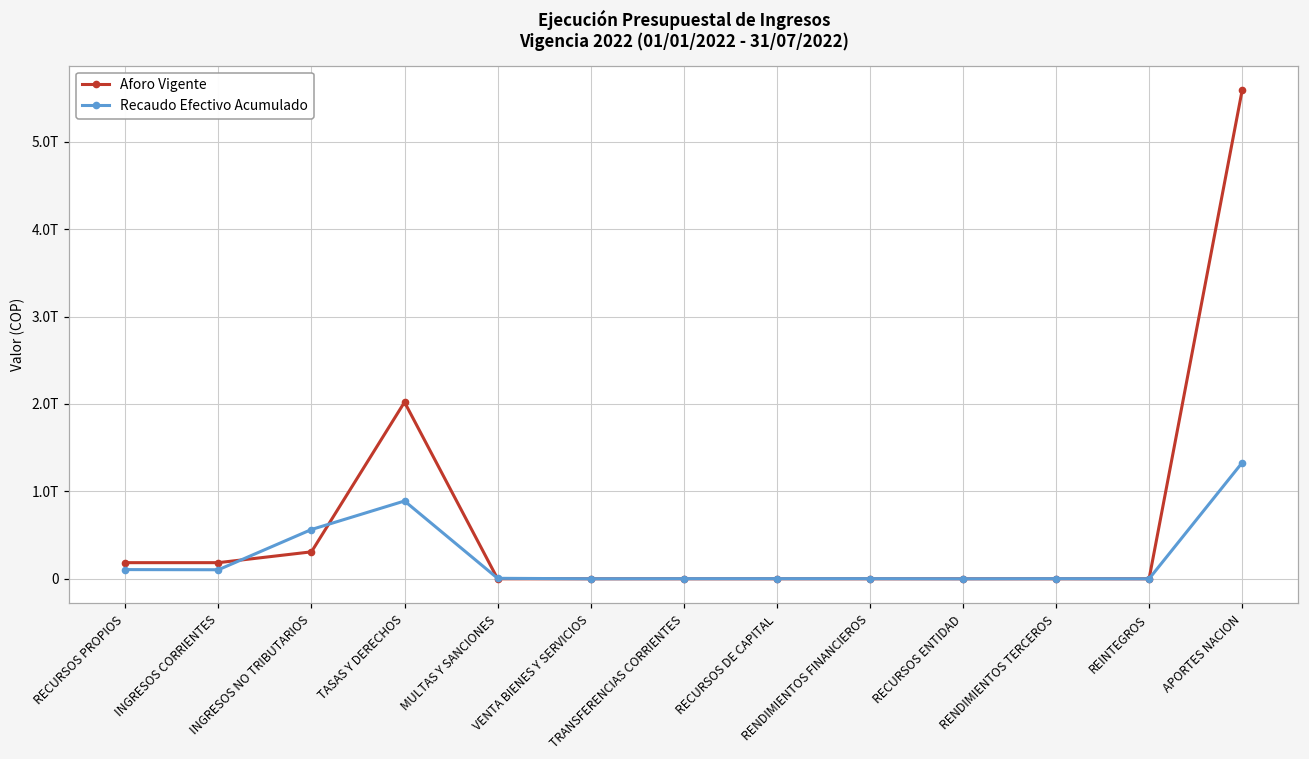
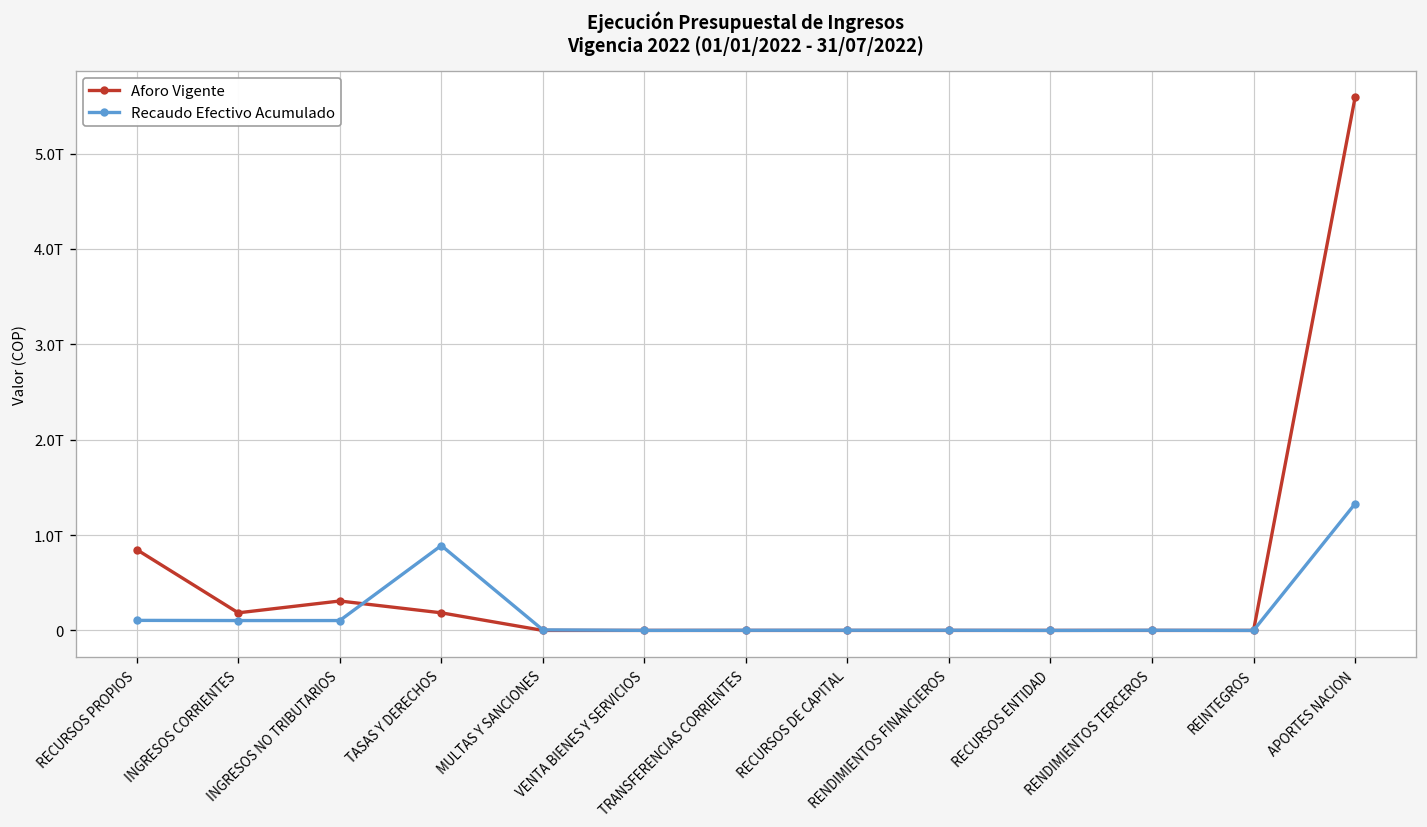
  {
    "Aforo Vigente": {
-     "RECURSOS PROPIOS": "0.2T",
+     "RECURSOS PROPIOS": "0.8T",
      "INGRESOS CORRIENTES": "0.2T",
      "INGRESOS NO TRIBUTARIOS": "0.3T",
-     "TASAS Y DERECHOS": "2.0T",
+     "TASAS Y DERECHOS": "0.2T",
      "APORTES NACION": "5.6T"
    },
    "Recaudo Efectivo Acumulado": {
      "RECURSOS PROPIOS": "0.1T",
      "INGRESOS CORRIENTES": "0.1T",
-     "INGRESOS NO TRIBUTARIOS": "0.6T",
+     "INGRESOS NO TRIBUTARIOS": "0.1T",
      "TASAS Y DERECHOS": "0.9T",
      "APORTES NACION": "1.3T"
    }
  }
